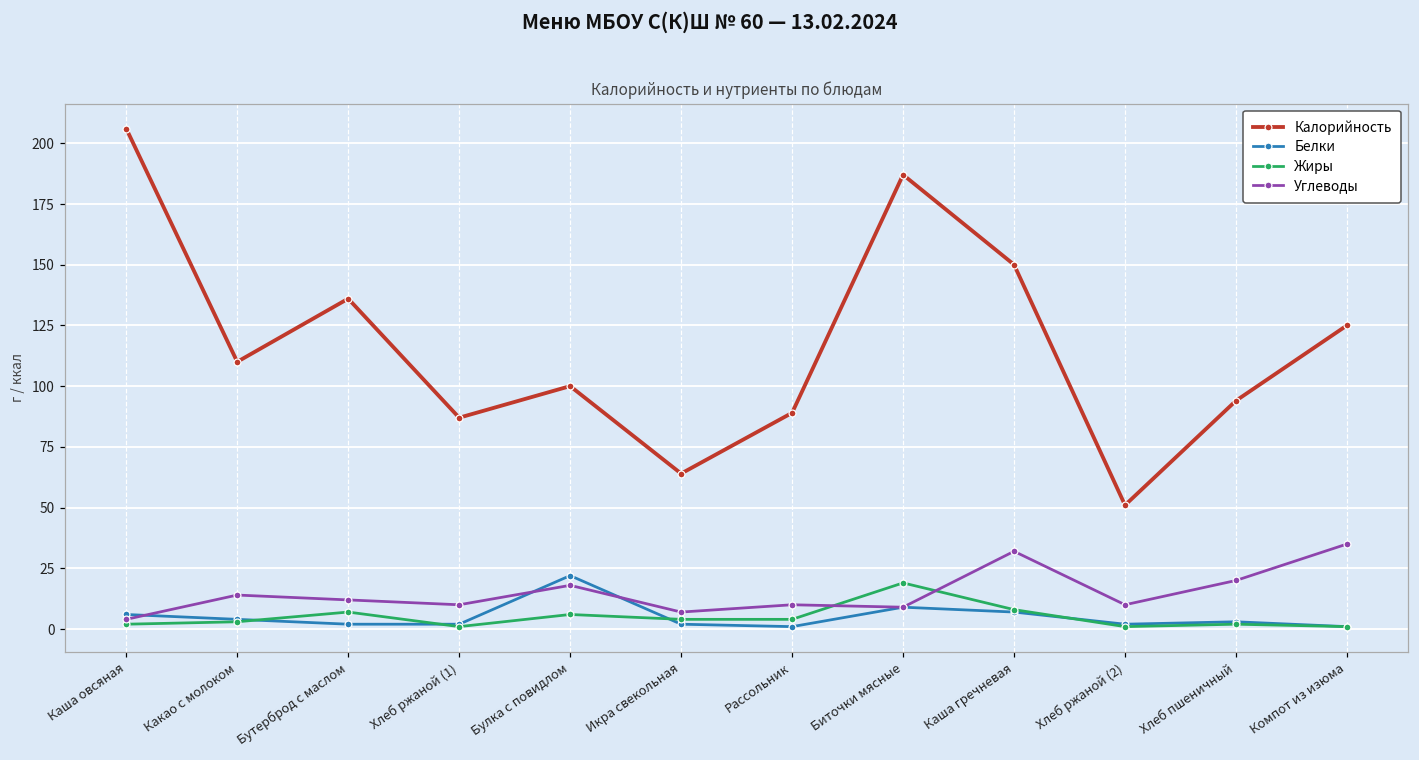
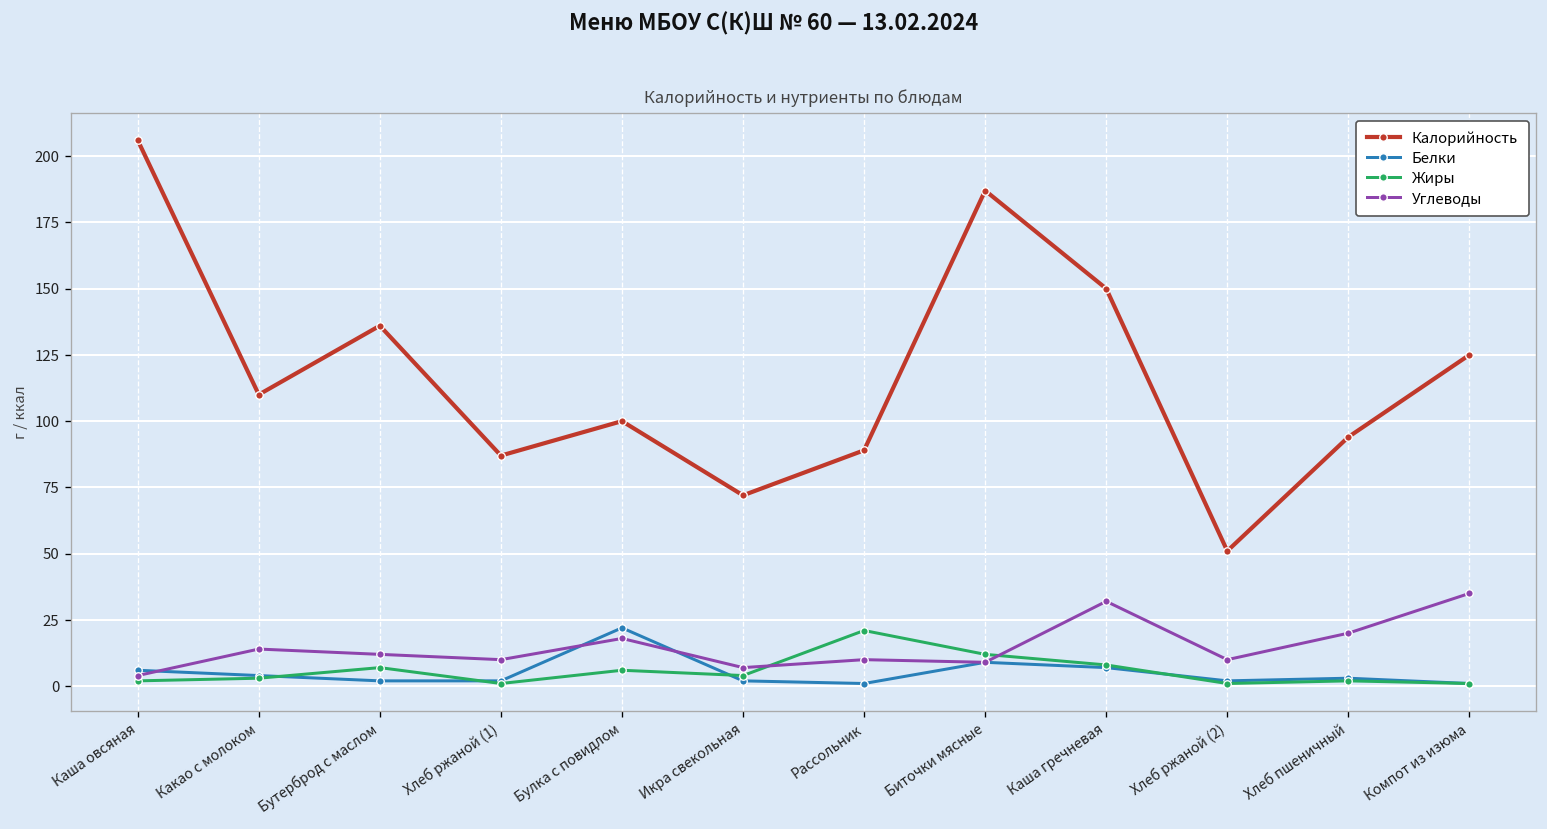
  {
    "Калорийность": {
      "Каша овсяная": 206,
      "Какао с молоком": 110,
      "Бутерброд с маслом": 136,
      "Хлеб ржаной (1)": 87,
      "Булка с повидлом": 100,
-     "Икра свекольная": 64,
+     "Икра свекольная": 72,
      "Рассольник": 89,
      "Биточки мясные": 187,
      "Каша гречневая": 150,
      "Хлеб ржаной (2)": 51,
      "Хлеб пшеничный": 94,
      "Компот из изюма": 125
    },
    "Белки": {
      "Каша овсяная": 6,
      "Бутерброд с маслом": 2,
      "Булка с повидлом": 22,
      "Икра свекольная": 2,
      "Рассольник": 1
    },
    "Жиры": {
      "Каша овсяная": 2,
      "Бутерброд с маслом": 7,
      "Булка с повидлом": 6,
      "Икра свекольная": 4,
-     "Рассольник": 4,
-     "Биточки мясные": 19
+     "Рассольник": 21,
+     "Биточки мясные": 12
    },
    "Углеводы": {
      "Каша овсяная": 4,
      "Какао с молоком": 14,
      "Бутерброд с маслом": 12,
      "Хлеб ржаной (1)": 10,
      "Булка с повидлом": 18,
      "Икра свекольная": 7,
      "Рассольник": 10,
      "Каша гречневая": 32,
      "Хлеб ржаной (2)": 10,
      "Хлеб пшеничный": 20,
      "Компот из изюма": 35
    }
  }
